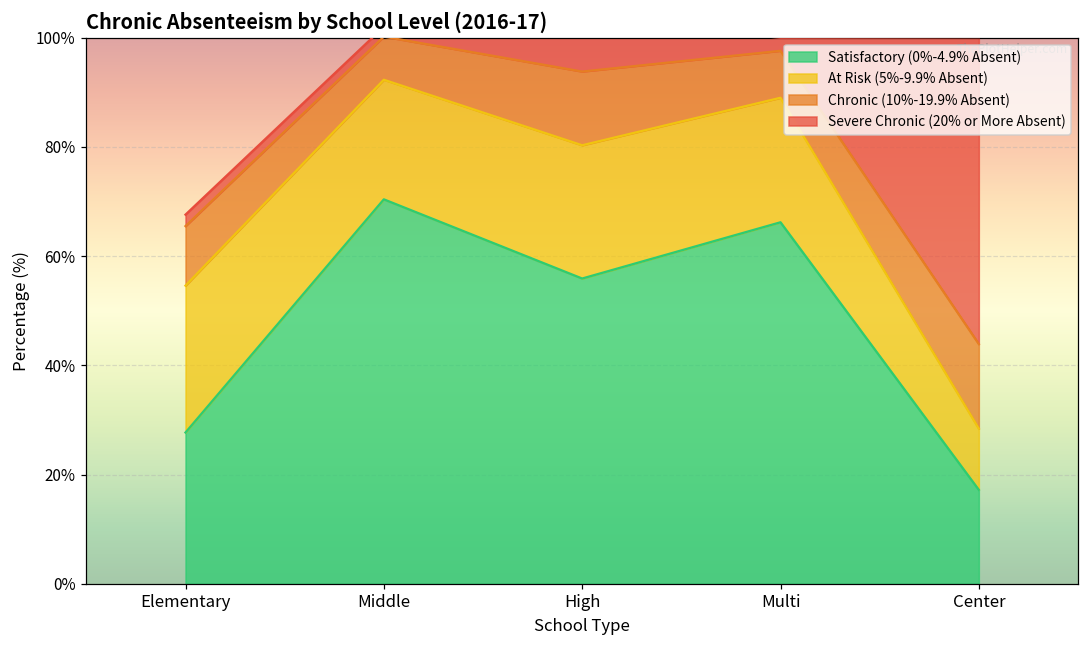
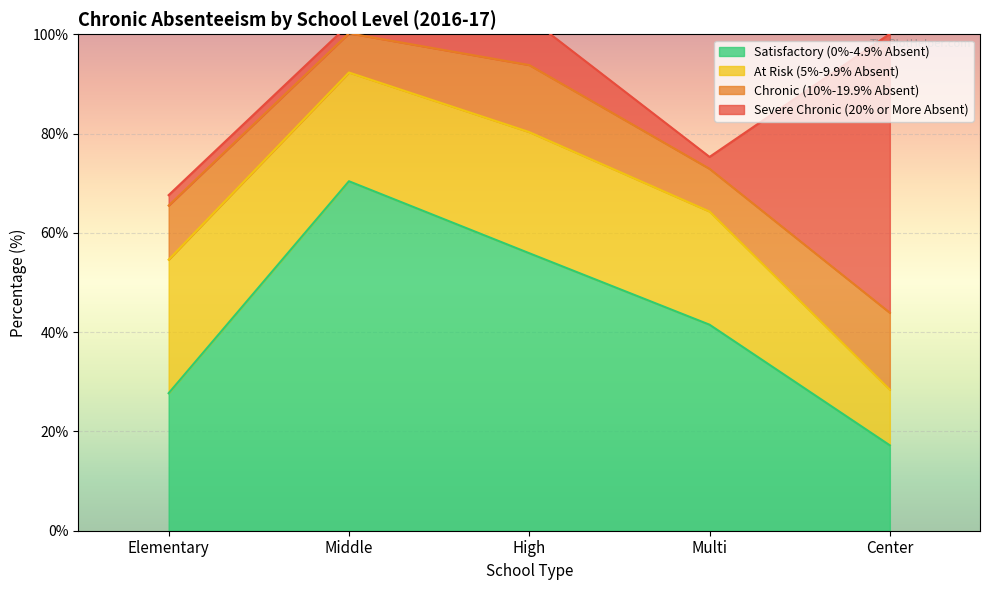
  {
    "Satisfactory (0%-4.9% Absent)": {
      "Elementary": "28%",
      "Middle": "70%",
      "High": "56%",
-     "Multi": "66%",
+     "Multi": "42%",
      "Center": "17%"
    },
    "At Risk (5%-9.9% Absent)": {
      "Elementary": "27%",
      "Middle": "22%",
      "High": "24%",
      "Multi": "23%",
      "Center": "11%"
    }
  }
